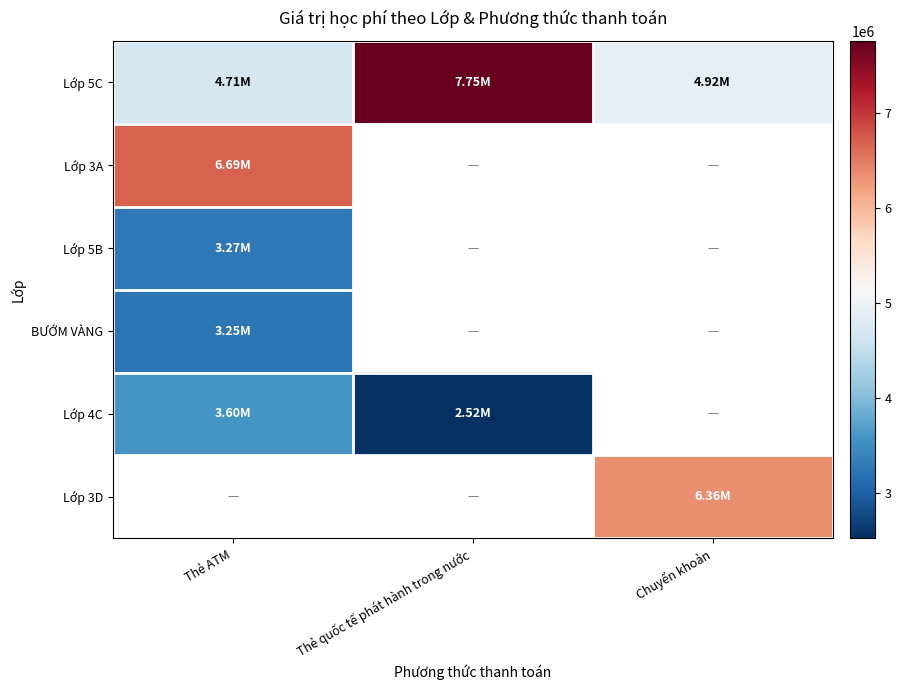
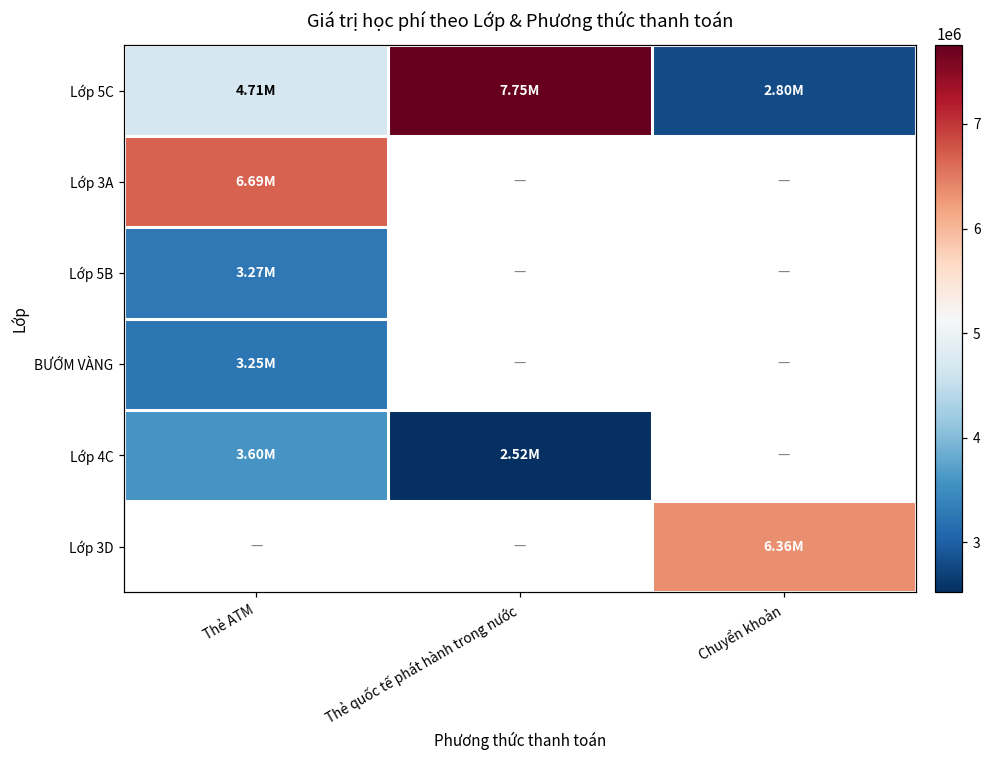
  {
    "Lớp 5C": {
      "Thẻ ATM": "4.71M",
      "Thẻ quốc tế phát hành trong nước": "7.75M",
-     "Chuyển khoản": "4.92M"
+     "Chuyển khoản": "2.80M"
    },
    "Lớp 3A": {
      "Thẻ ATM": "6.69M"
    },
    "Lớp 5B": {
      "Thẻ ATM": "3.27M"
    },
    "BƯỚM VÀNG": {
      "Thẻ ATM": "3.25M"
    },
    "Lớp 4C": {
      "Thẻ ATM": "3.60M",
      "Thẻ quốc tế phát hành trong nước": "2.52M"
    },
    "Lớp 3D": {
      "Chuyển khoản": "6.36M"
    }
  }
